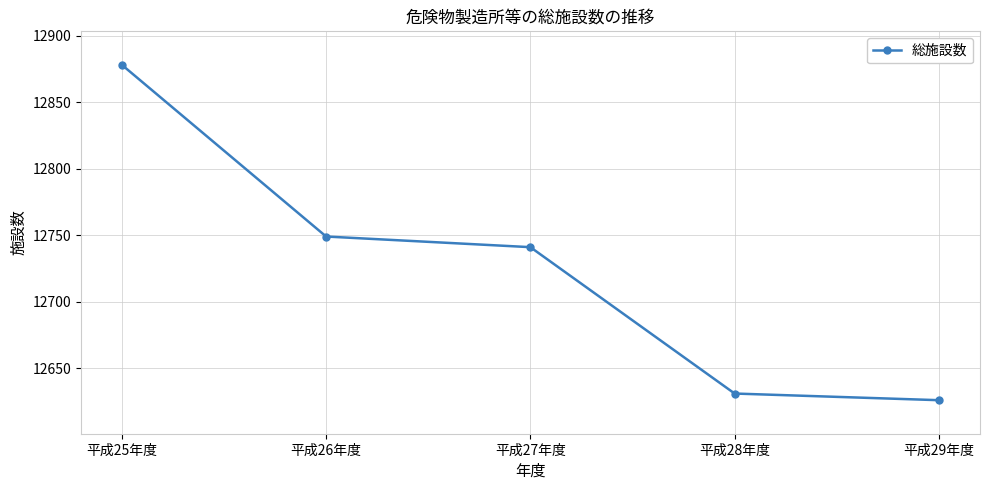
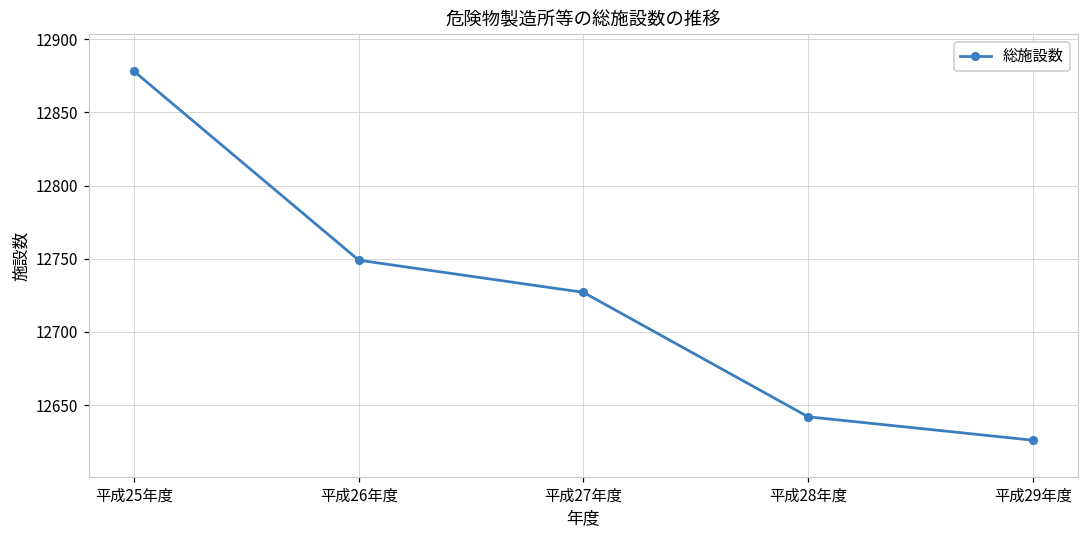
  {
    "平成25年度": 12878,
    "平成26年度": 12749,
-   "平成27年度": 12741,
-   "平成28年度": 12631,
+   "平成27年度": 12727,
+   "平成28年度": 12642,
    "平成29年度": 12626
  }
